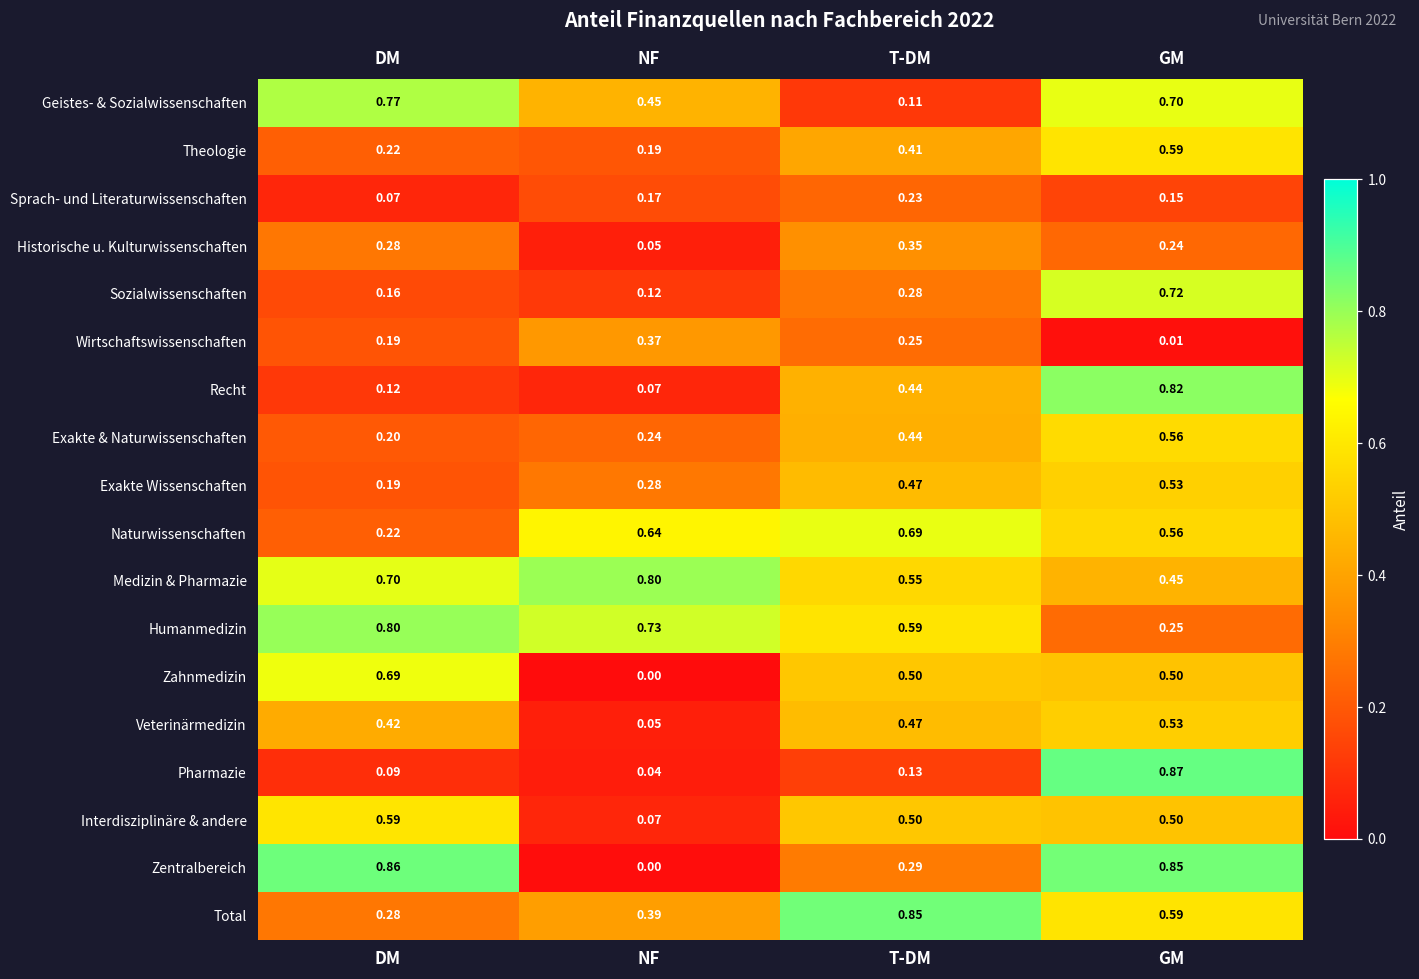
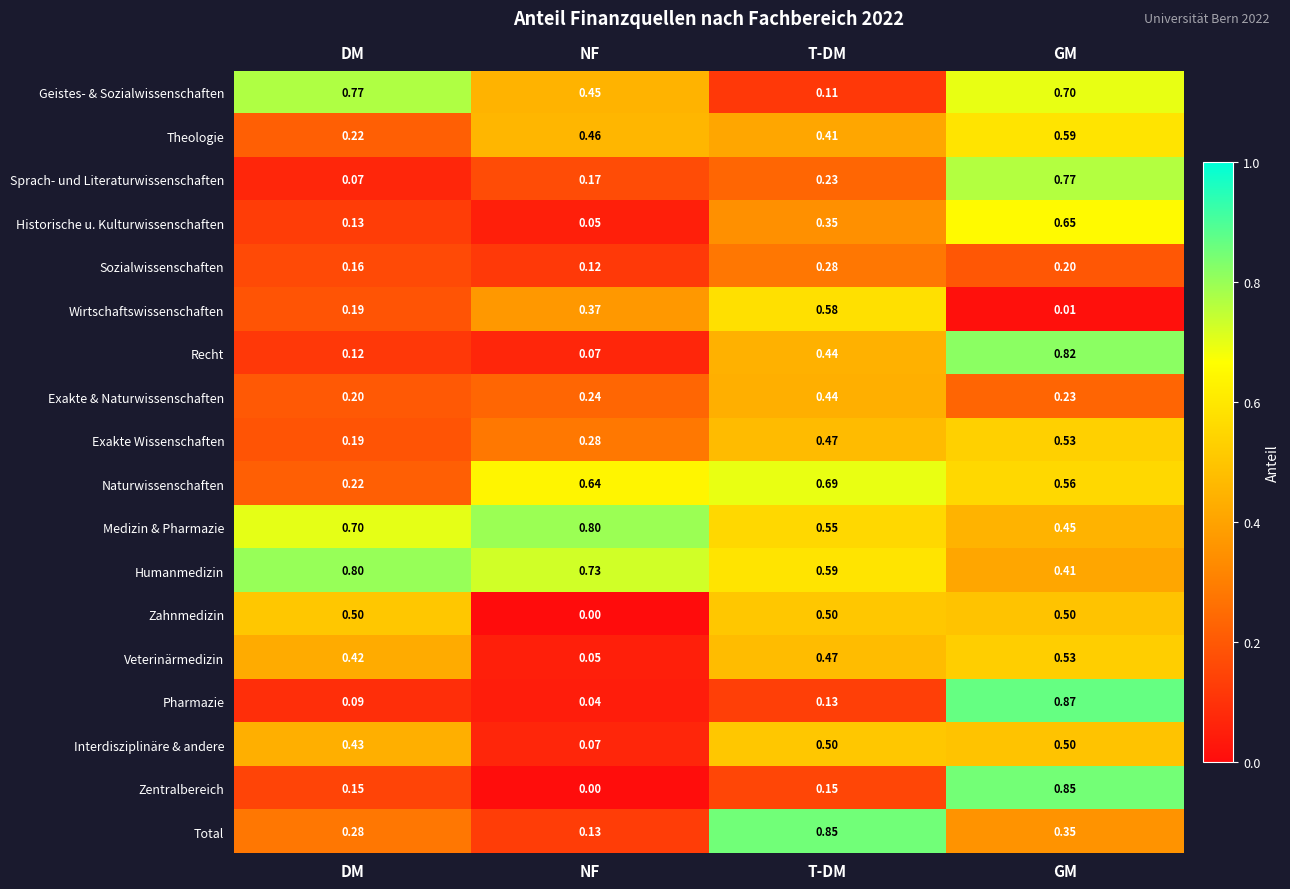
  {
    "Geistes- & Sozialwissenschaften": {
      "DM": 0.77,
      "NF": 0.45,
      "T-DM": 0.11,
      "GM": 0.70
    },
    "Theologie": {
      "DM": 0.22,
-     "NF": 0.19,
+     "NF": 0.46,
      "T-DM": 0.41,
      "GM": 0.59
    },
    "Sprach- und Literaturwissenschaften": {
      "DM": 0.07,
      "NF": 0.17,
      "T-DM": 0.23,
-     "GM": 0.15
+     "GM": 0.77
    },
    "Historische u. Kulturwissenschaften": {
-     "DM": 0.28,
+     "DM": 0.13,
      "NF": 0.05,
      "T-DM": 0.35,
-     "GM": 0.24
+     "GM": 0.65
    },
    "Sozialwissenschaften": {
      "DM": 0.16,
      "NF": 0.12,
      "T-DM": 0.28,
-     "GM": 0.72
+     "GM": 0.20
    },
    "Wirtschaftswissenschaften": {
      "DM": 0.19,
      "NF": 0.37,
-     "T-DM": 0.25,
+     "T-DM": 0.58,
      "GM": 0.01
    },
    "Recht": {
      "DM": 0.12,
      "NF": 0.07,
      "T-DM": 0.44,
      "GM": 0.82
    },
    "Exakte & Naturwissenschaften": {
      "DM": 0.20,
      "NF": 0.24,
      "T-DM": 0.44,
-     "GM": 0.56
+     "GM": 0.23
    },
    "Exakte Wissenschaften": {
      "DM": 0.19,
      "NF": 0.28,
      "T-DM": 0.47,
      "GM": 0.53
    },
    "Naturwissenschaften": {
      "DM": 0.22,
      "NF": 0.64,
      "T-DM": 0.69,
      "GM": 0.56
    },
    "Medizin & Pharmazie": {
      "DM": 0.70,
      "NF": 0.80,
      "T-DM": 0.55,
      "GM": 0.45
    },
    "Humanmedizin": {
      "DM": 0.80,
      "NF": 0.73,
      "T-DM": 0.59,
-     "GM": 0.25
+     "GM": 0.41
    },
    "Zahnmedizin": {
-     "DM": 0.69,
+     "DM": 0.50,
      "NF": 0.00,
      "T-DM": 0.50,
      "GM": 0.50
    },
    "Veterinärmedizin": {
      "DM": 0.42,
      "NF": 0.05,
      "T-DM": 0.47,
      "GM": 0.53
    },
    "Pharmazie": {
      "DM": 0.09,
      "NF": 0.04,
      "T-DM": 0.13,
      "GM": 0.87
    },
    "Interdisziplinäre & andere": {
-     "DM": 0.59,
+     "DM": 0.43,
      "NF": 0.07,
      "T-DM": 0.50,
      "GM": 0.50
    },
    "Zentralbereich": {
-     "DM": 0.86,
+     "DM": 0.15,
      "NF": 0.00,
-     "T-DM": 0.29,
+     "T-DM": 0.15,
      "GM": 0.85
    },
    "Total": {
      "DM": 0.28,
-     "NF": 0.39,
+     "NF": 0.13,
      "T-DM": 0.85,
-     "GM": 0.59
+     "GM": 0.35
    }
  }
